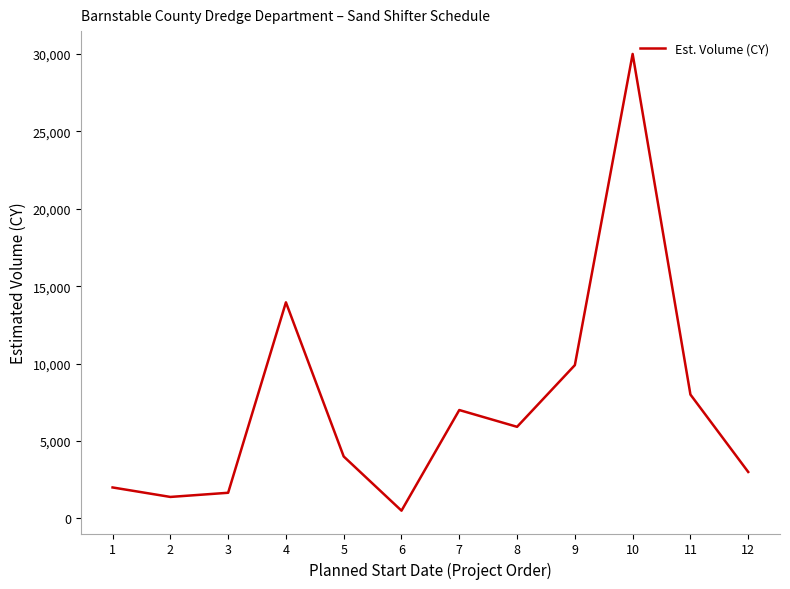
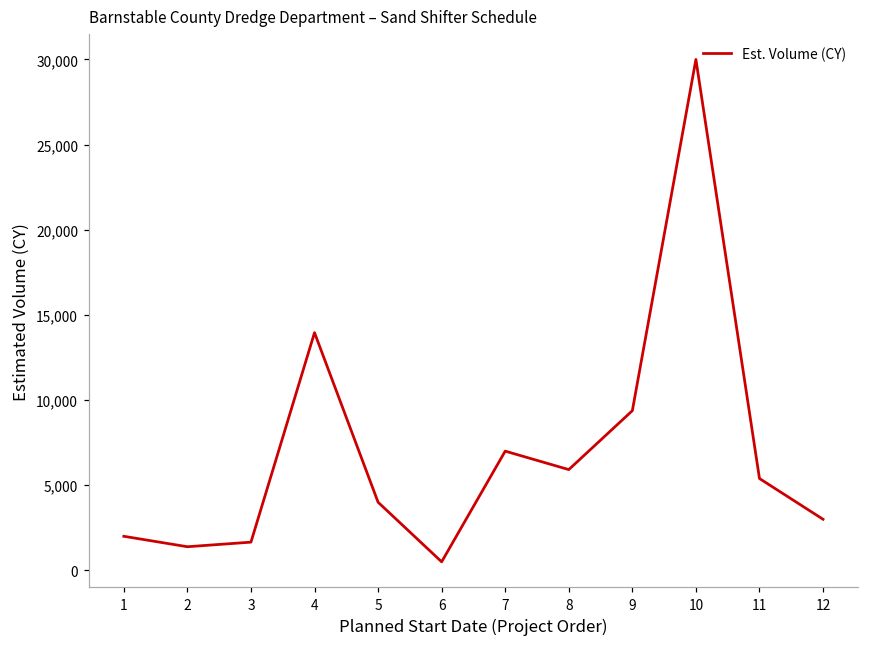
  {
    "1": "2,000",
    "2": "1,400",
    "3": "1,700",
    "4": "14,000",
    "5": "4,000",
    "6": "500",
    "7": "7,000",
    "8": "5,900",
-   "9": "9,900",
+   "9": "9,400",
    "10": "30,000",
-   "11": "8,000",
+   "11": "5,400",
    "12": "3,000"
  }
